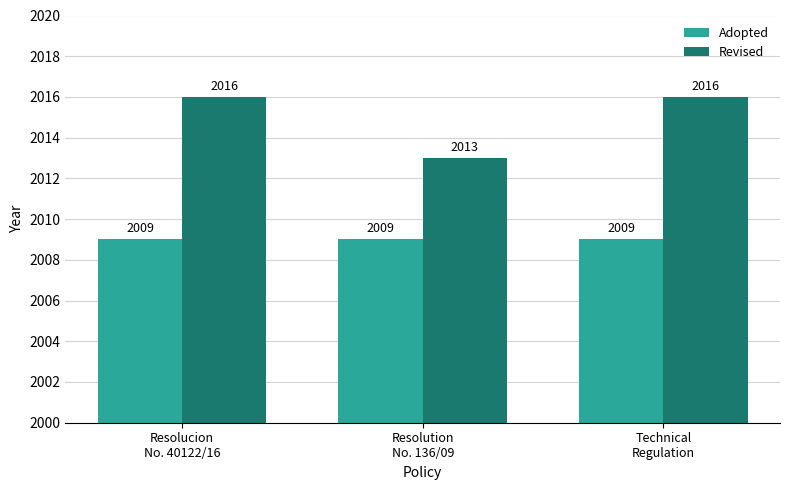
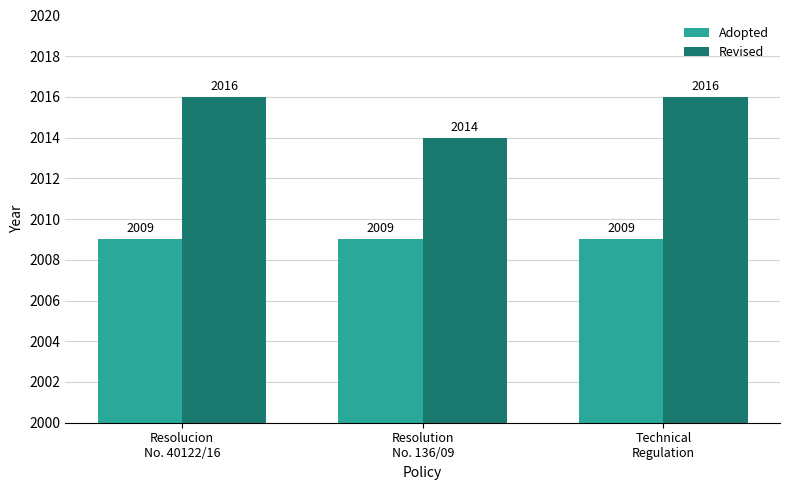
  {
    "Adopted": {
      "Resolucion No. 40122/16": 2009,
      "Resolution No. 136/09": 2009,
      "Technical Regulation": 2009
    },
    "Revised": {
      "Resolucion No. 40122/16": 2016,
-     "Resolution No. 136/09": 2013,
+     "Resolution No. 136/09": 2014,
      "Technical Regulation": 2016
    }
  }
